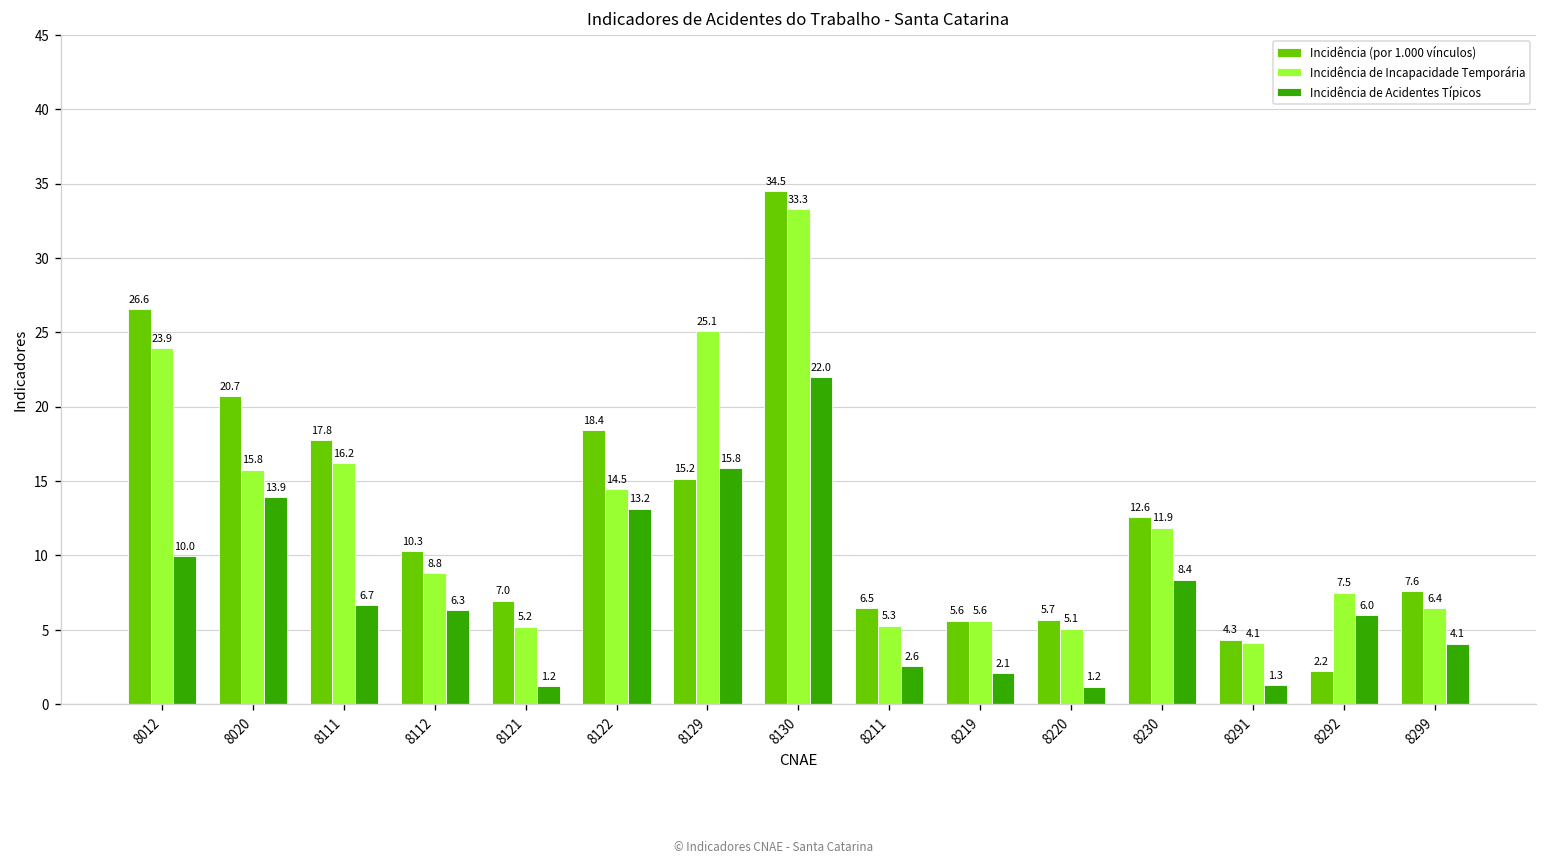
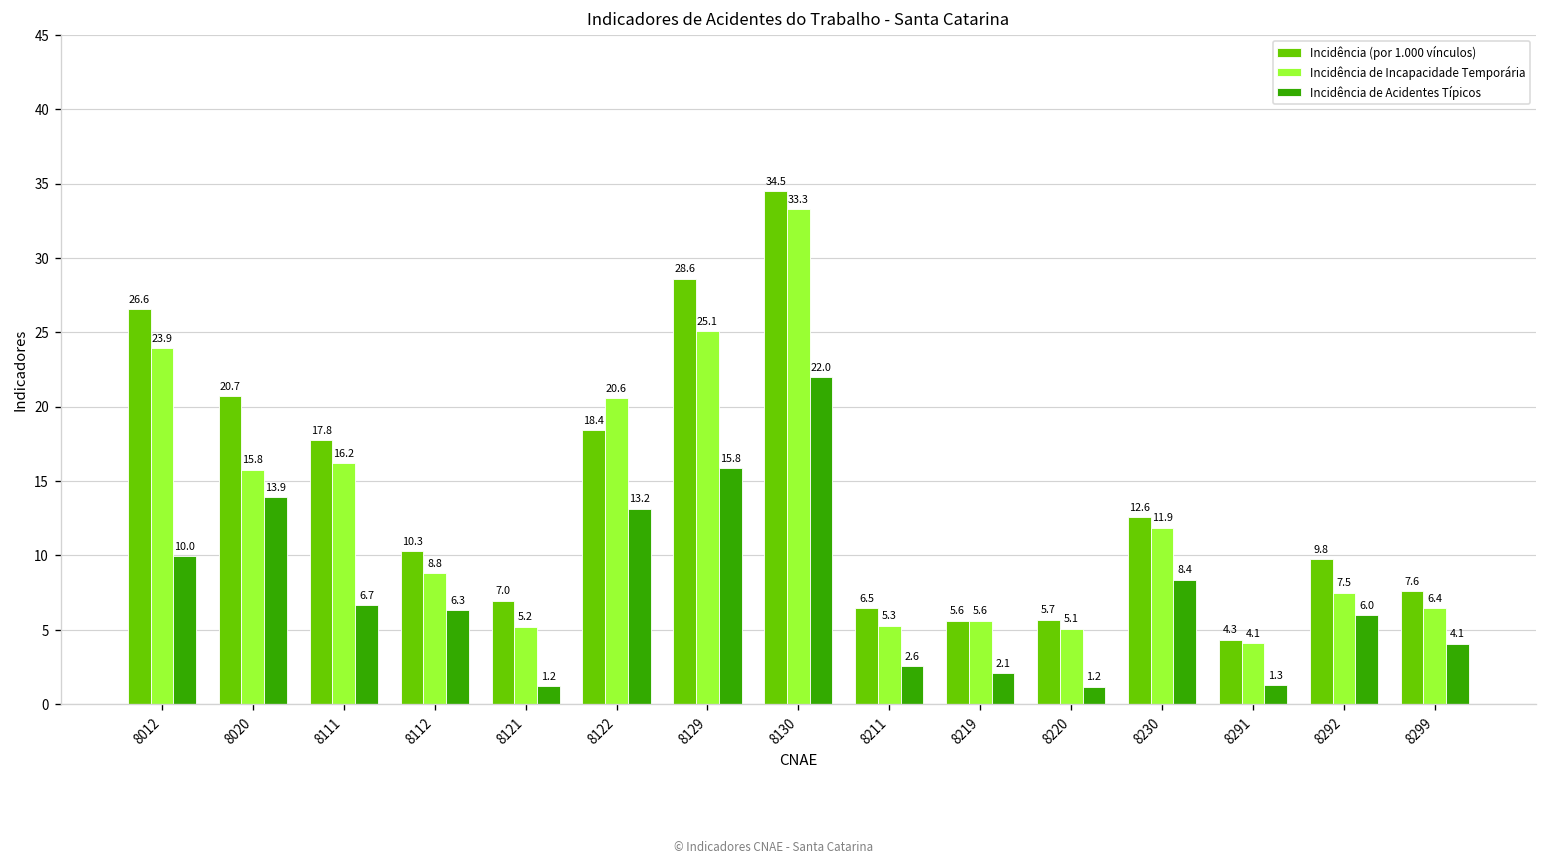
  {
    "Incidência (por 1.000 vínculos)": {
      "8012": 26.6,
      "8020": 20.7,
      "8111": 17.8,
      "8112": 10.3,
      "8121": 7.0,
      "8122": 18.4,
-     "8129": 15.2,
+     "8129": 28.6,
      "8130": 34.5,
      "8211": 6.5,
      "8219": 5.6,
      "8220": 5.7,
      "8230": 12.6,
      "8291": 4.3,
-     "8292": 2.2,
+     "8292": 9.8,
      "8299": 7.6
    },
    "Incidência de Incapacidade Temporária": {
      "8012": 23.9,
      "8020": 15.8,
      "8111": 16.2,
      "8112": 8.8,
      "8121": 5.2,
-     "8122": 14.5,
+     "8122": 20.6,
      "8129": 25.1,
      "8130": 33.3,
      "8211": 5.3,
      "8219": 5.6,
      "8220": 5.1,
      "8230": 11.9,
      "8291": 4.1,
      "8292": 7.5,
      "8299": 6.4
    },
    "Incidência de Acidentes Típicos": {
      "8012": 10.0,
      "8020": 13.9,
      "8111": 6.7,
      "8112": 6.3,
      "8121": 1.2,
      "8122": 13.2,
      "8129": 15.8,
      "8130": 22.0,
      "8211": 2.6,
      "8219": 2.1,
      "8220": 1.2,
      "8230": 8.4,
      "8291": 1.3,
      "8292": 6.0,
      "8299": 4.1
    }
  }
